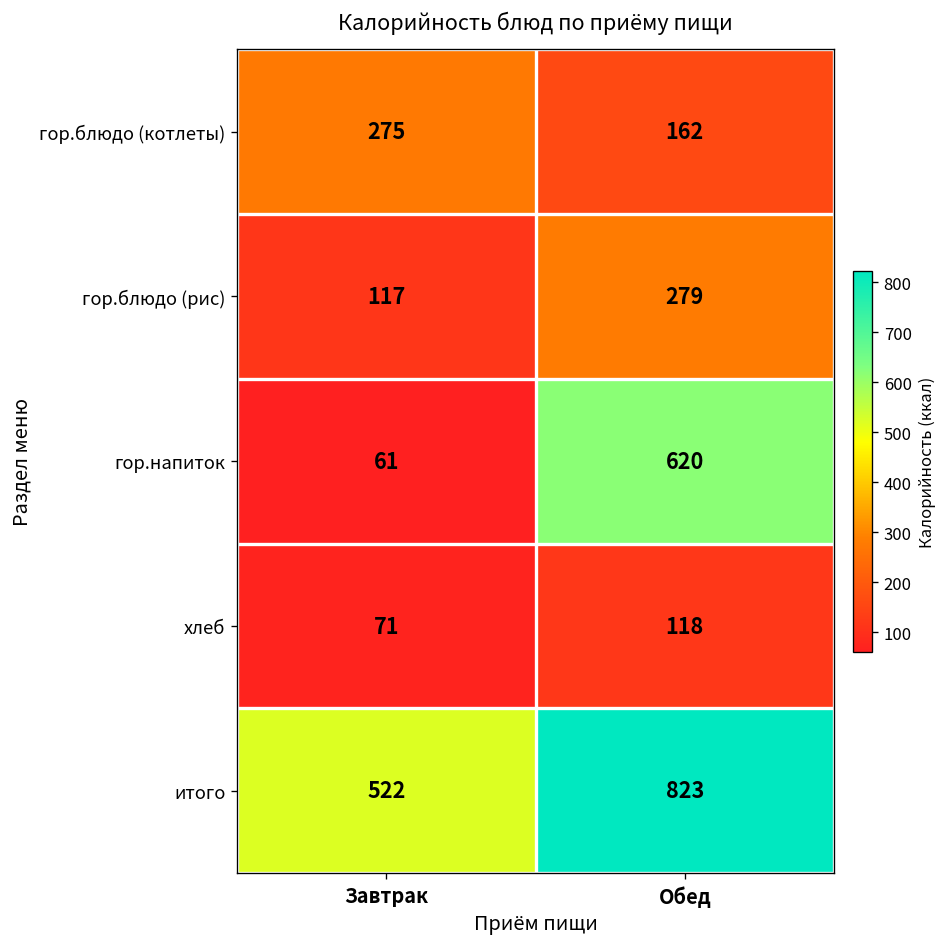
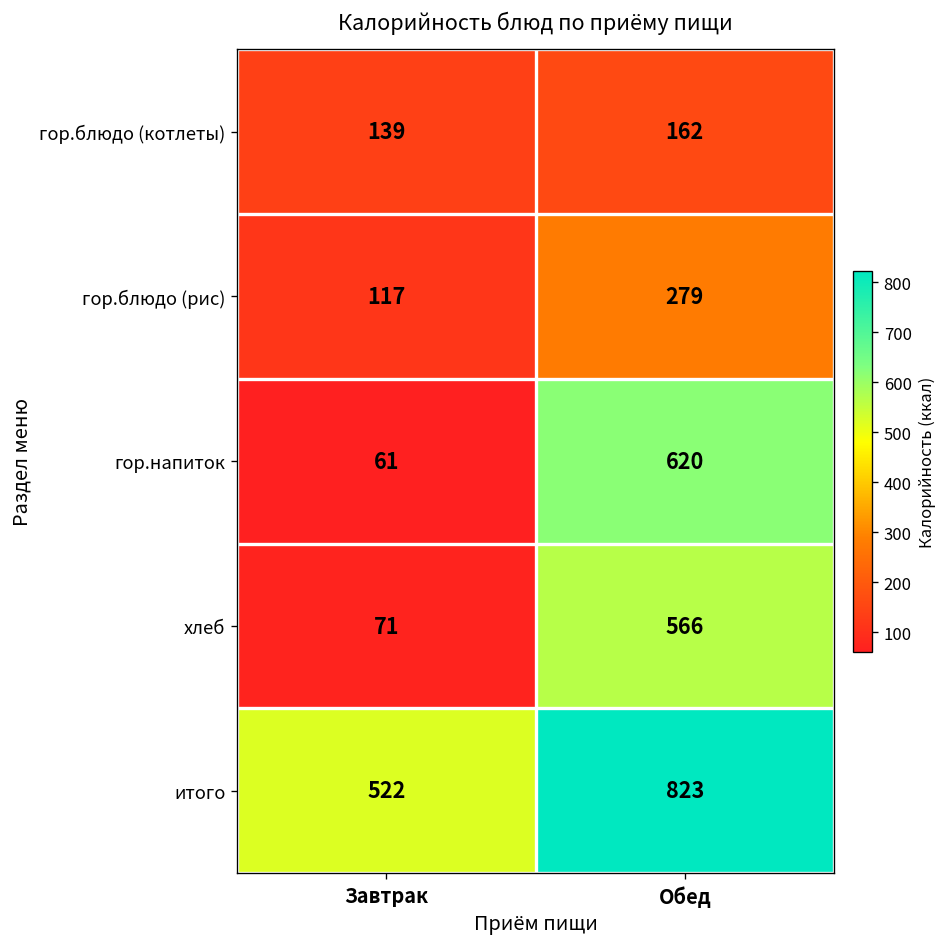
  {
    "гор.блюдо (котлеты)": {
-     "Завтрак": 275,
+     "Завтрак": 139,
      "Обед": 162
    },
    "гор.блюдо (рис)": {
      "Завтрак": 117,
      "Обед": 279
    },
    "гор.напиток": {
      "Завтрак": 61,
      "Обед": 620
    },
    "хлеб": {
      "Завтрак": 71,
-     "Обед": 118
+     "Обед": 566
    },
    "итого": {
      "Завтрак": 522,
      "Обед": 823
    }
  }
